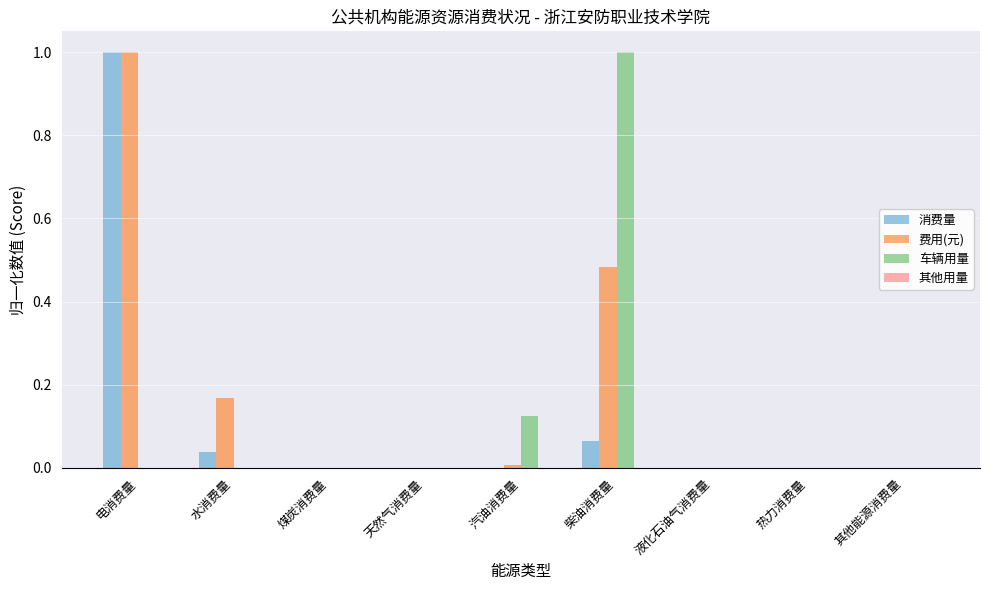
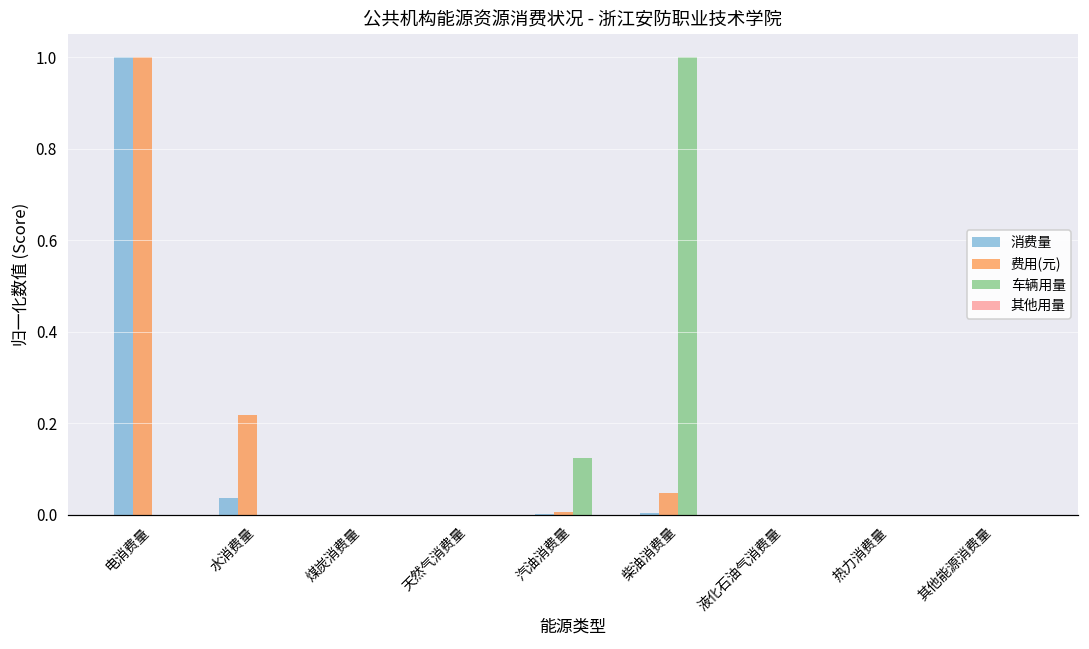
  {
    "消费量": {
      "电消费量": 1.00,
      "水消费量": 0.04,
      "煤炭消费量": 0.00,
      "天然气消费量": 0.00,
-     "柴油消费量": 0.07,
+     "柴油消费量": 0.00,
      "液化石油气消费量": 0.00,
      "热力消费量": 0.00,
      "其他能源消费量": 0.00
    },
    "费用(元)": {
      "电消费量": 1.00,
-     "水消费量": 0.17,
+     "水消费量": 0.22,
      "煤炭消费量": 0.00,
      "天然气消费量": 0.00,
      "汽油消费量": 0.01,
-     "柴油消费量": 0.48,
+     "柴油消费量": 0.05,
      "液化石油气消费量": 0.00,
      "热力消费量": 0.00,
      "其他能源消费量": 0.00
    },
    "车辆用量": {
      "电消费量": 0.00,
      "水消费量": 0.00,
      "煤炭消费量": 0.00,
      "天然气消费量": 0.00,
      "汽油消费量": 0.12,
      "柴油消费量": 1.00,
      "液化石油气消费量": 0.00,
      "热力消费量": 0.00,
      "其他能源消费量": 0.00
    },
    "其他用量": {
      "电消费量": 0.00,
      "水消费量": 0.00,
      "煤炭消费量": 0.00,
      "天然气消费量": 0.00,
      "汽油消费量": 0.00,
      "柴油消费量": 0.00,
      "液化石油气消费量": 0.00,
      "热力消费量": 0.00,
      "其他能源消费量": 0.00
    }
  }
